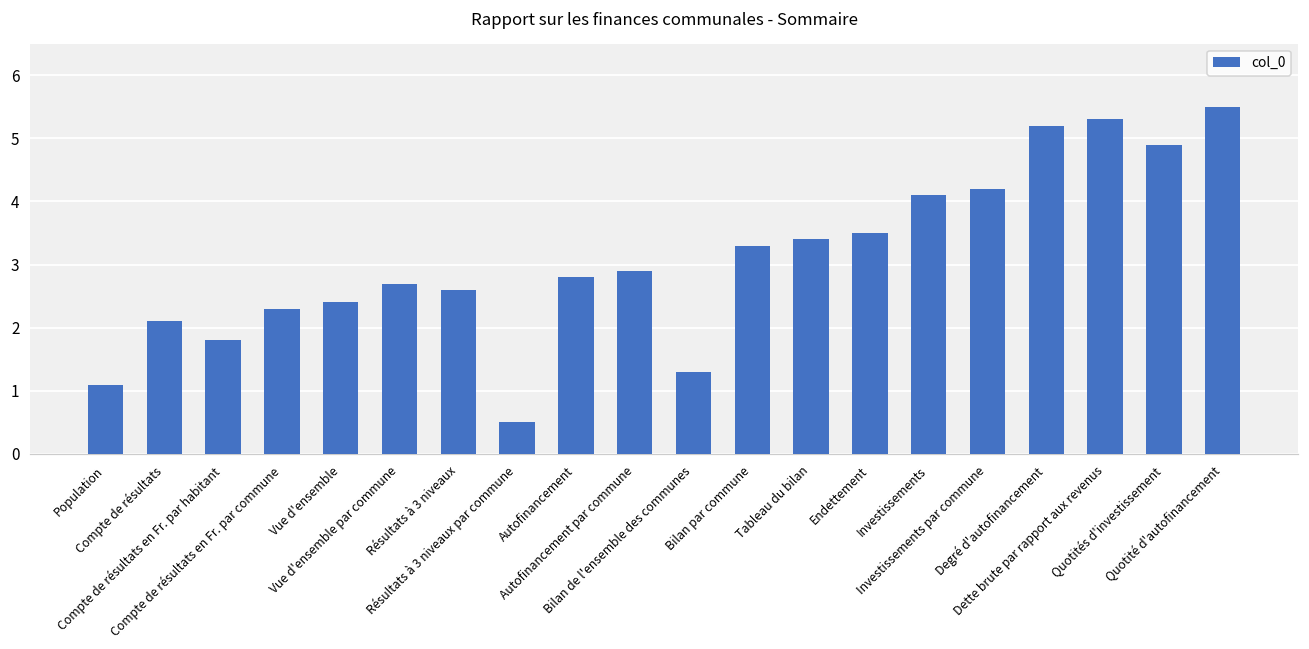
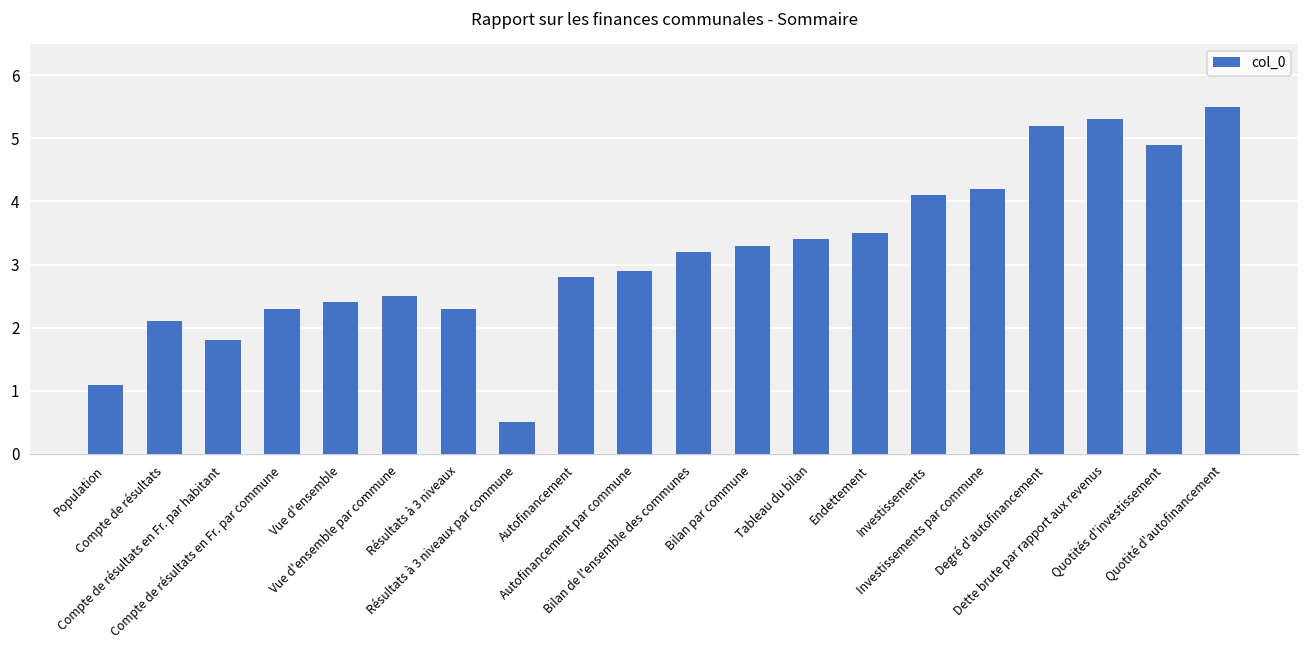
  {
    "Population": 1.1,
    "Compte de résultats": 2.1,
    "Compte de résultats en Fr. par habitant": 1.8,
    "Compte de résultats en Fr. par commune": 2.3,
    "Vue d'ensemble": 2.4,
-   "Vue d'ensemble par commune": 2.7,
-   "Résultats à 3 niveaux": 2.6,
+   "Vue d'ensemble par commune": 2.5,
+   "Résultats à 3 niveaux": 2.3,
    "Résultats à 3 niveaux par commune": 0.5,
    "Autofinancement": 2.8,
    "Autofinancement par commune": 2.9,
-   "Bilan de l'ensemble des communes": 1.3,
+   "Bilan de l'ensemble des communes": 3.2,
    "Bilan par commune": 3.3,
    "Tableau du bilan": 3.4,
    "Endettement": 3.5,
    "Investissements": 4.1,
    "Investissements par commune": 4.2,
    "Degré d'autofinancement": 5.2,
    "Dette brute par rapport aux revenus": 5.3,
    "Quotités d'investissement": 4.9,
    "Quotité d'autofinancement": 5.5
  }
